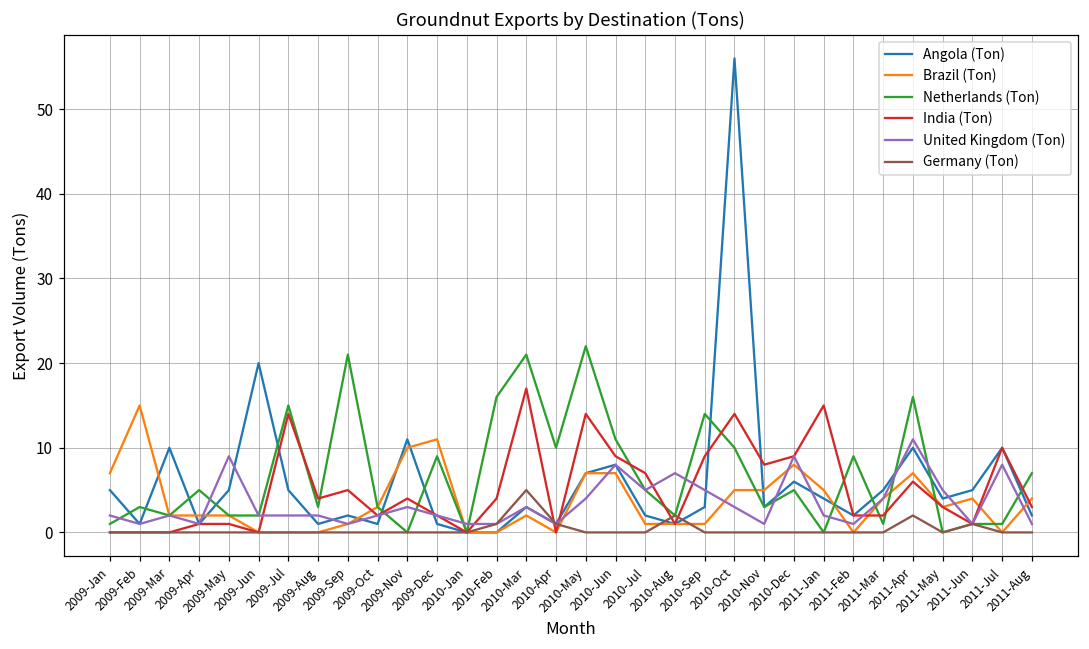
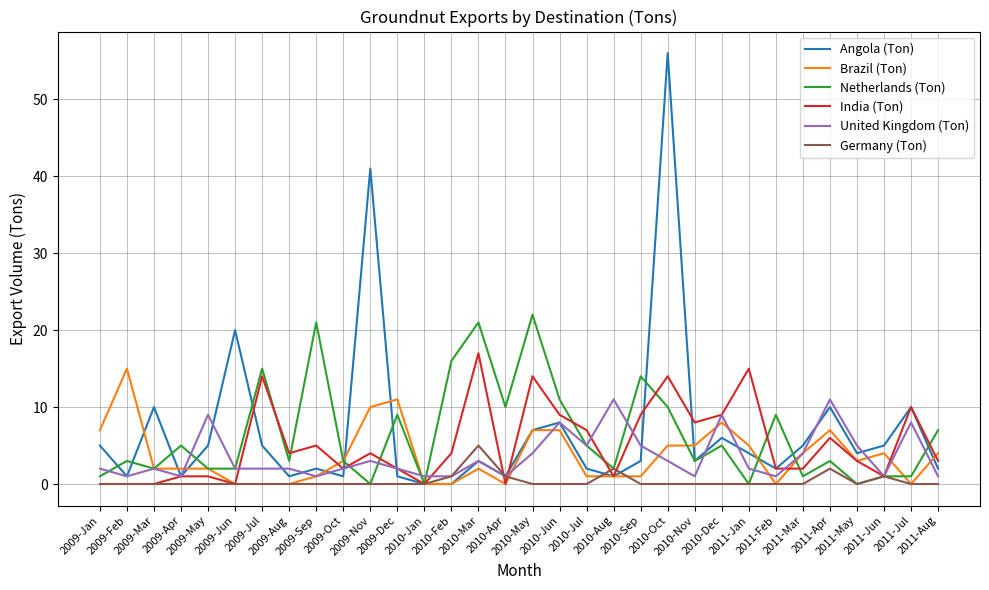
  {
    "Angola (Ton)": {
      "2009-Jan": 5,
      "2009-Mar": 10,
      "2009-May": 5,
      "2009-Jun": 20,
      "2009-Jul": 5,
      "2009-Aug": 1,
      "2009-Sep": 2,
      "2009-Oct": 1,
-     "2009-Nov": 11,
+     "2009-Nov": 41,
      "2009-Dec": 1,
      "2010-Jul": 2,
      "2010-Sep": 3,
      "2010-Oct": 56,
      "2010-Dec": 6,
      "2011-Jan": 4,
      "2011-Mar": 5,
      "2011-Apr": 10,
      "2011-May": 4,
      "2011-Jun": 5,
      "2011-Aug": 2
    },
    "Brazil (Ton)": {
      "2009-Jan": 7,
      "2009-Feb": 15,
      "2009-Apr": 2,
      "2009-Nov": 10,
      "2009-Dec": 11,
      "2010-Mar": 2,
      "2010-Jun": 7,
      "2010-Jul": 1,
      "2010-Sep": 1,
      "2010-Oct": 5,
      "2010-Nov": 5,
      "2010-Dec": 8,
      "2011-Jan": 5,
      "2011-Apr": 7,
      "2011-Jun": 4,
      "2011-Aug": 4
    },
    "Netherlands (Ton)": {
      "2009-Jan": 1,
      "2009-Feb": 3,
      "2009-Apr": 5,
      "2009-Jul": 15,
      "2009-Aug": 3,
      "2009-Sep": 21,
      "2009-Dec": 9,
      "2010-Feb": 16,
      "2010-Mar": 21,
      "2010-Apr": 10,
      "2010-May": 22,
      "2010-Jun": 11,
      "2010-Sep": 14,
      "2010-Oct": 10,
      "2010-Dec": 5,
      "2011-Feb": 9,
      "2011-Mar": 1,
-     "2011-Apr": 16,
+     "2011-Apr": 3,
      "2011-Jul": 1,
      "2011-Aug": 7
    },
    "India (Ton)": {
      "2009-May": 1,
      "2009-Jul": 14,
      "2009-Aug": 4,
      "2009-Sep": 5,
      "2009-Nov": 4,
      "2010-Feb": 4,
      "2010-Mar": 17,
      "2010-May": 14,
      "2010-Jun": 9,
      "2010-Jul": 7,
      "2010-Sep": 9,
      "2010-Oct": 14,
      "2010-Nov": 8,
      "2011-Jan": 15,
      "2011-Mar": 2,
      "2011-Apr": 6,
      "2011-Aug": 3
    },
    "United Kingdom (Ton)": {
      "2009-Jan": 2,
      "2009-May": 9,
      "2009-Jul": 2,
      "2009-Aug": 2,
      "2009-Nov": 3,
      "2010-Jan": 1,
      "2010-May": 4,
-     "2010-Aug": 7,
+     "2010-Aug": 11,
      "2010-Sep": 5,
      "2010-Oct": 3,
      "2010-Nov": 1,
      "2011-Jan": 2,
      "2011-Feb": 1,
      "2011-Apr": 11,
      "2011-May": 5,
      "2011-Jul": 8,
      "2011-Aug": 1
    },
    "Germany (Ton)": {
      "2009-Apr": 0,
      "2009-May": 0,
      "2009-Sep": 0,
      "2009-Oct": 0,
      "2009-Dec": 0,
      "2010-Mar": 5,
      "2010-May": 0,
      "2010-Jun": 0,
      "2010-Jul": 0,
      "2010-Sep": 0,
      "2010-Oct": 0,
      "2010-Nov": 0,
      "2010-Dec": 0,
      "2011-Mar": 0,
      "2011-Apr": 2,
      "2011-Aug": 0
    }
  }
